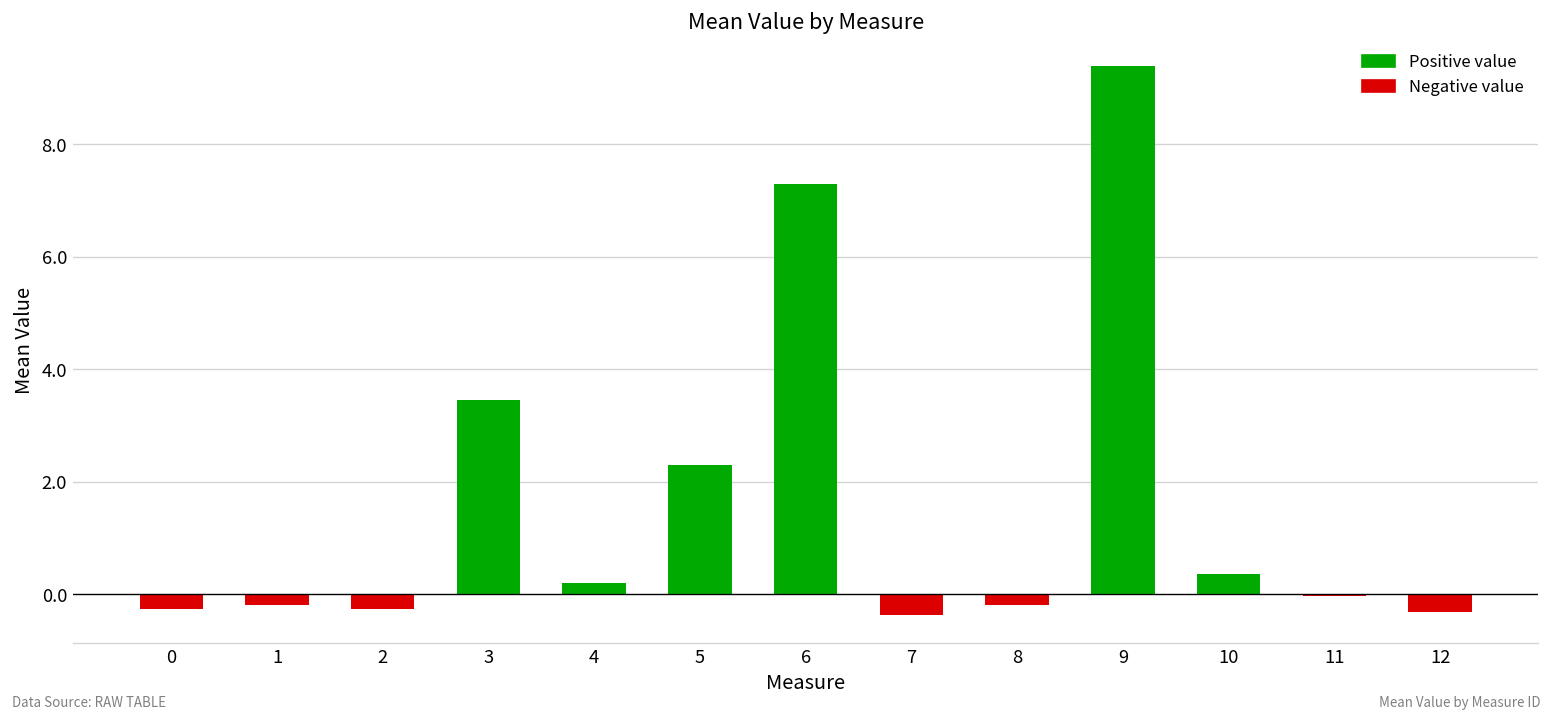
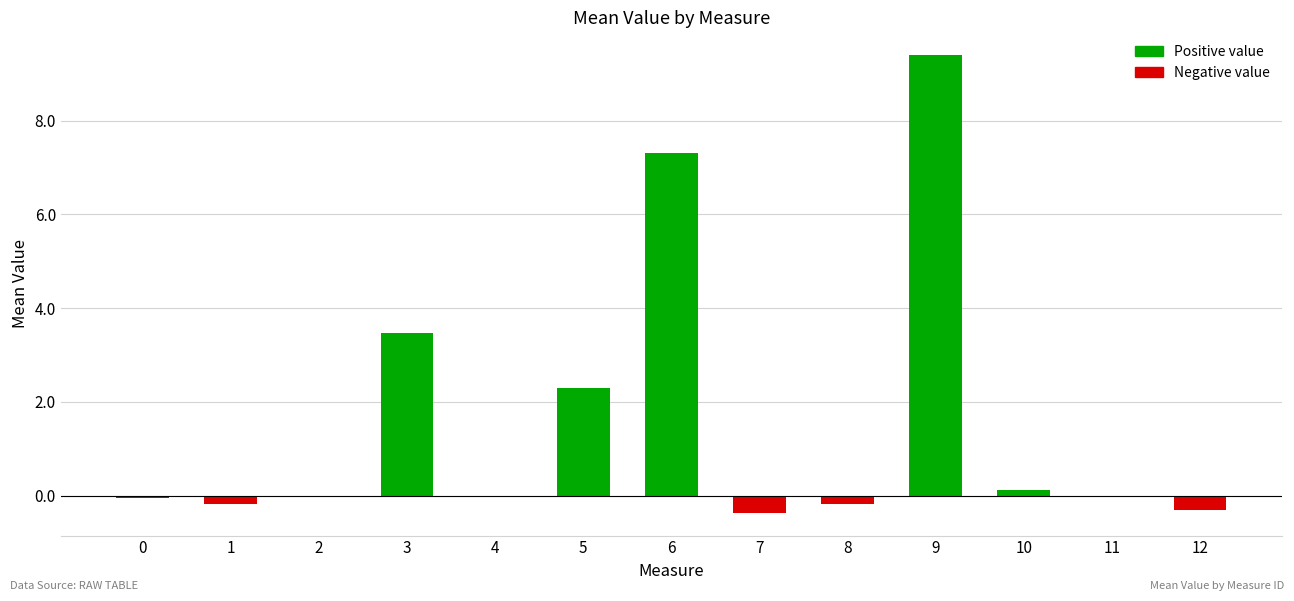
  {
-   "0": -0.3,
+   "0": -0.1,
    "1": -0.2,
-   "2": -0.3,
+   "2": 0.0,
    "3": 3.5,
-   "4": 0.2,
+   "4": 0.0,
    "5": 2.3,
    "6": 7.3,
    "7": -0.4,
    "8": -0.2,
    "9": 9.4,
-   "10": 0.4,
+   "10": 0.1,
    "12": -0.3
  }
